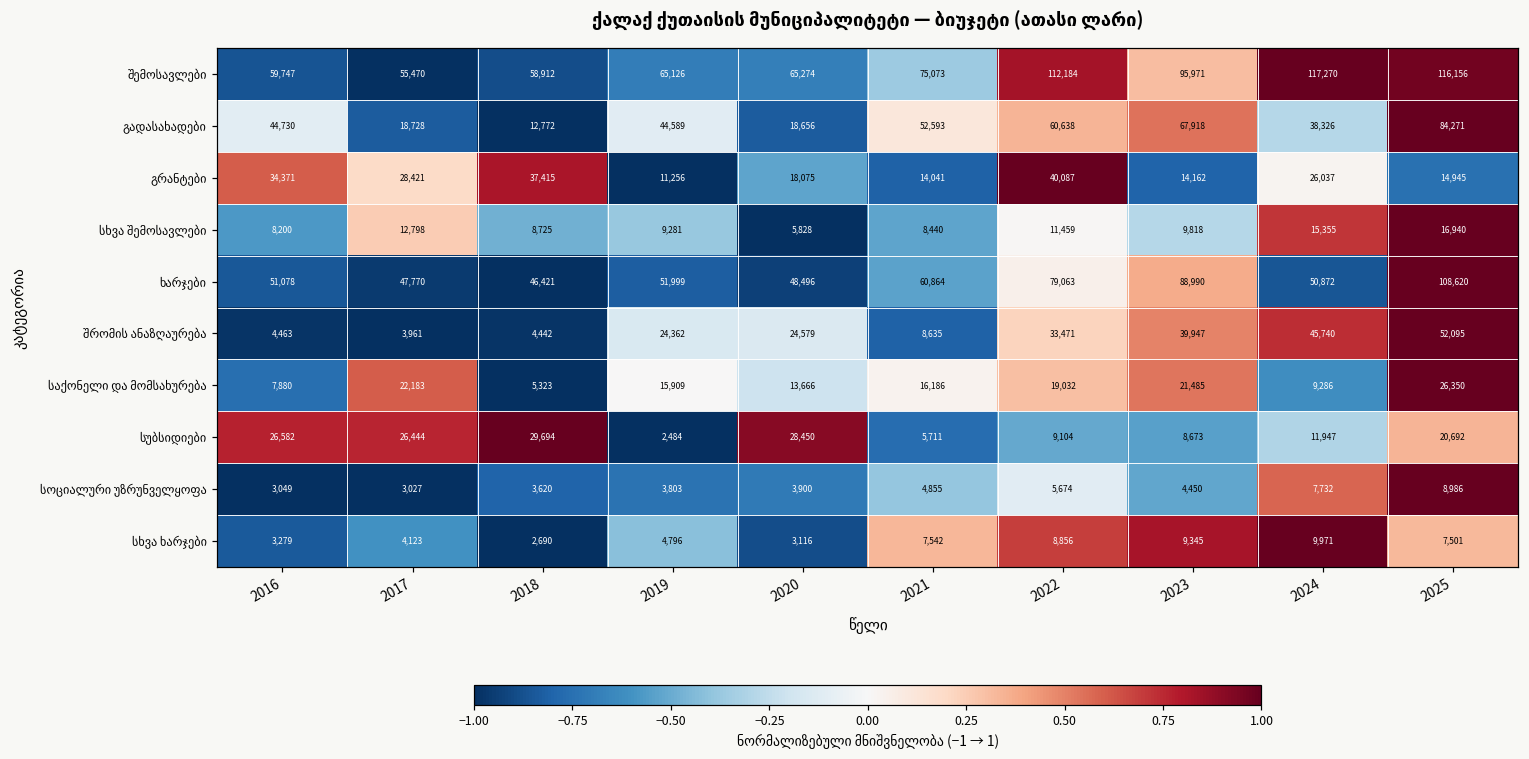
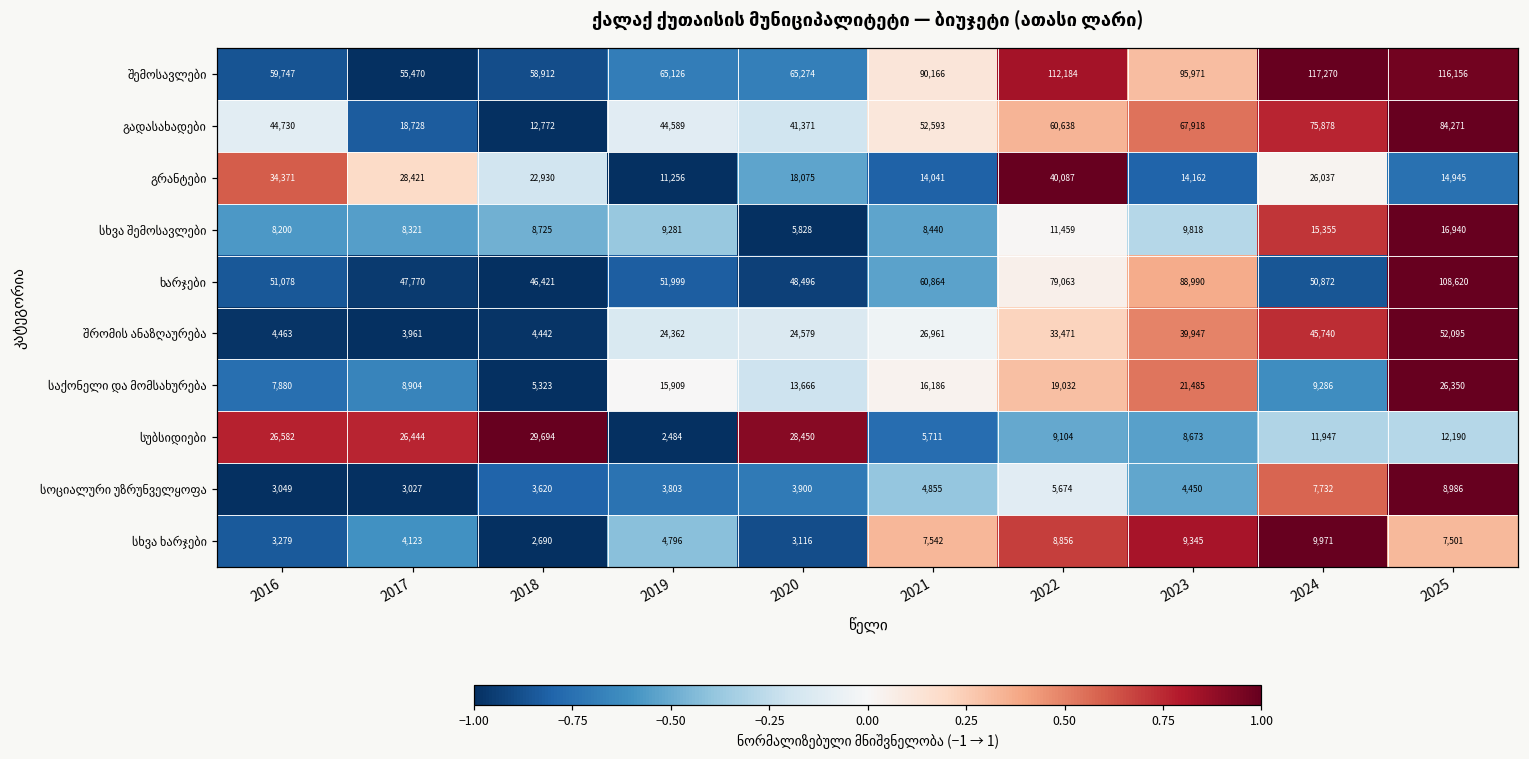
  {
    "შემოსავლები": {
      "2016": "59,747",
      "2017": "55,470",
      "2018": "58,912",
      "2019": "65,126",
      "2020": "65,274",
-     "2021": "75,073",
+     "2021": "90,166",
      "2022": "112,184",
      "2023": "95,971",
      "2024": "117,270",
      "2025": "116,156"
    },
    "გადასახადები": {
      "2016": "44,730",
      "2017": "18,728",
      "2018": "12,772",
      "2019": "44,589",
-     "2020": "18,656",
+     "2020": "41,371",
      "2021": "52,593",
      "2022": "60,638",
      "2023": "67,918",
-     "2024": "38,326",
+     "2024": "75,878",
      "2025": "84,271"
    },
    "გრანტები": {
      "2016": "34,371",
      "2017": "28,421",
-     "2018": "37,415",
+     "2018": "22,930",
      "2019": "11,256",
      "2020": "18,075",
      "2021": "14,041",
      "2022": "40,087",
      "2023": "14,162",
      "2024": "26,037",
      "2025": "14,945"
    },
    "სხვა შემოსავლები": {
      "2016": "8,200",
-     "2017": "12,798",
+     "2017": "8,321",
      "2018": "8,725",
      "2019": "9,281",
      "2020": "5,828",
      "2021": "8,440",
      "2022": "11,459",
      "2023": "9,818",
      "2024": "15,355",
      "2025": "16,940"
    },
    "ხარჯები": {
      "2016": "51,078",
      "2017": "47,770",
      "2018": "46,421",
      "2019": "51,999",
      "2020": "48,496",
      "2021": "60,864",
      "2022": "79,063",
      "2023": "88,990",
      "2024": "50,872",
      "2025": "108,620"
    },
    "შრომის ანაზღაურება": {
      "2016": "4,463",
      "2017": "3,961",
      "2018": "4,442",
      "2019": "24,362",
      "2020": "24,579",
-     "2021": "8,635",
+     "2021": "26,961",
      "2022": "33,471",
      "2023": "39,947",
      "2024": "45,740",
      "2025": "52,095"
    },
    "საქონელი და მომსახურება": {
      "2016": "7,880",
-     "2017": "22,183",
+     "2017": "8,904",
      "2018": "5,323",
      "2019": "15,909",
      "2020": "13,666",
      "2021": "16,186",
      "2022": "19,032",
      "2023": "21,485",
      "2024": "9,286",
      "2025": "26,350"
    },
    "სუბსიდიები": {
      "2016": "26,582",
      "2017": "26,444",
      "2018": "29,694",
      "2019": "2,484",
      "2020": "28,450",
      "2021": "5,711",
      "2022": "9,104",
      "2023": "8,673",
      "2024": "11,947",
-     "2025": "20,692"
+     "2025": "12,190"
    },
    "სოციალური უზრუნველყოფა": {
      "2016": "3,049",
      "2017": "3,027",
      "2018": "3,620",
      "2019": "3,803",
      "2020": "3,900",
      "2021": "4,855",
      "2022": "5,674",
      "2023": "4,450",
      "2024": "7,732",
      "2025": "8,986"
    },
    "სხვა ხარჯები": {
      "2016": "3,279",
      "2017": "4,123",
      "2018": "2,690",
      "2019": "4,796",
      "2020": "3,116",
      "2021": "7,542",
      "2022": "8,856",
      "2023": "9,345",
      "2024": "9,971",
      "2025": "7,501"
    }
  }
